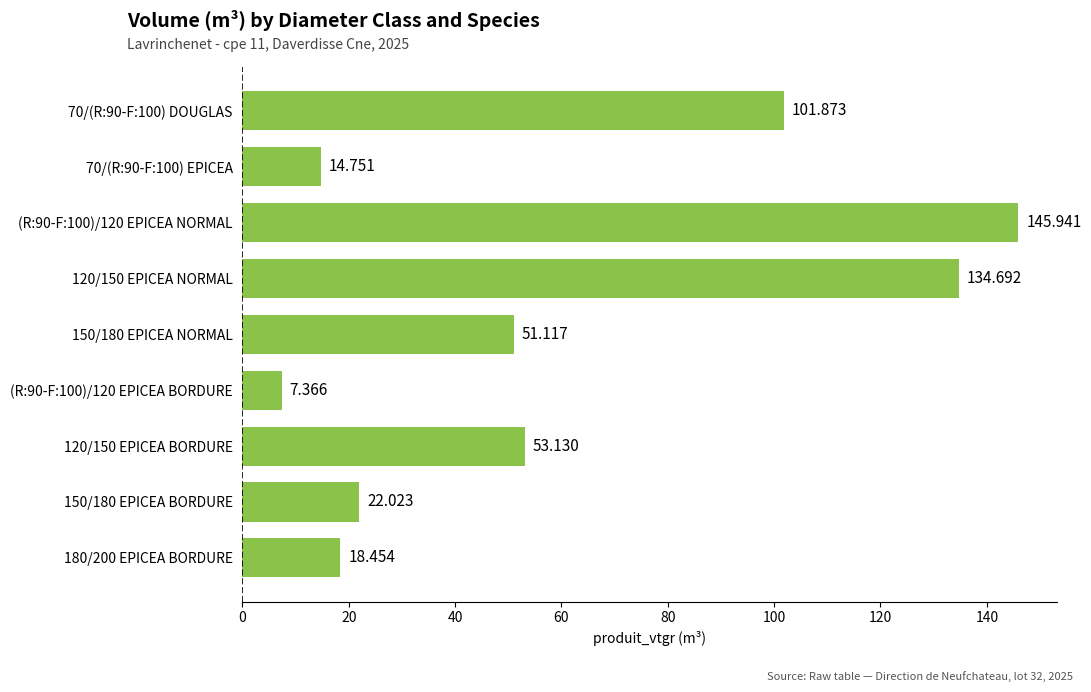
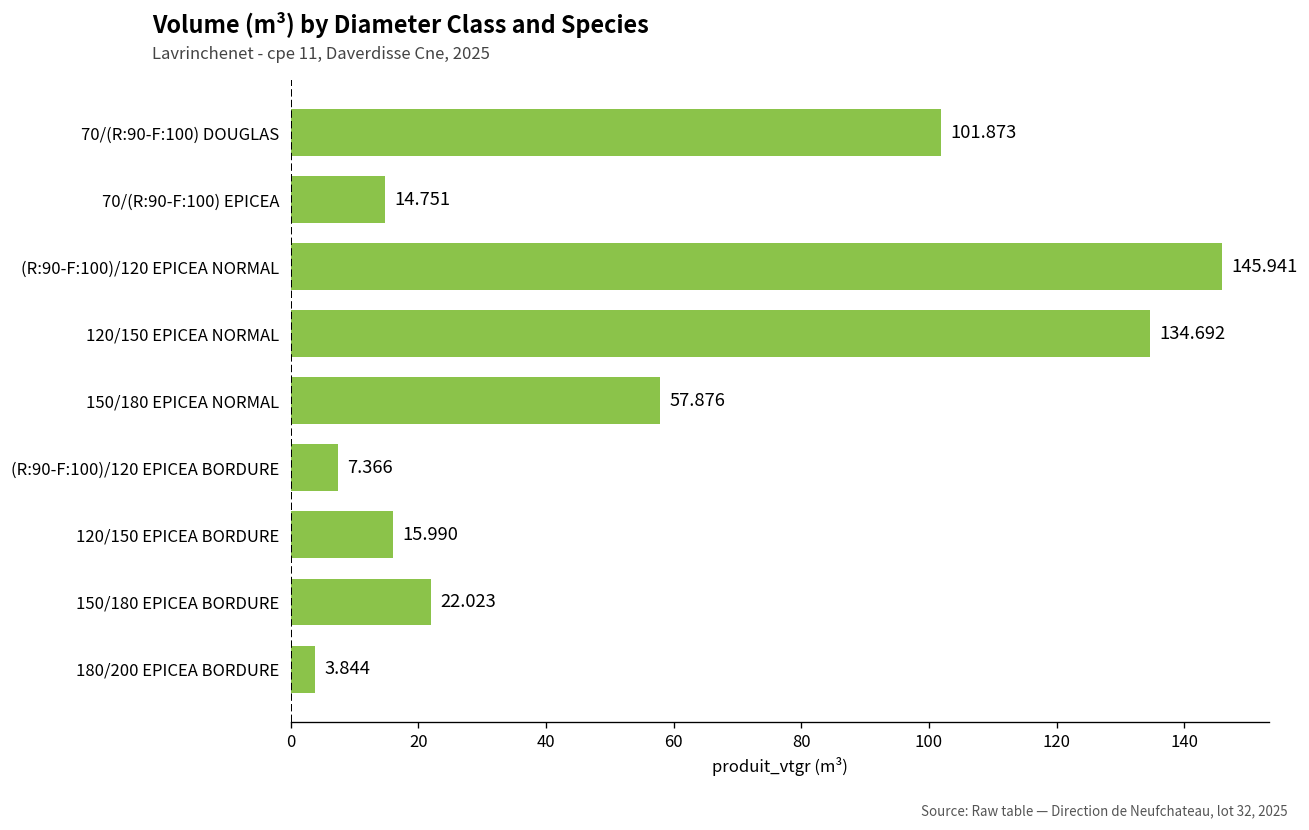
  {
    "70/(R:90-F:100) DOUGLAS": 101.873,
    "70/(R:90-F:100) EPICEA": 14.751,
    "(R:90-F:100)/120 EPICEA NORMAL": 145.941,
    "120/150 EPICEA NORMAL": 134.692,
-   "150/180 EPICEA NORMAL": 51.117,
+   "150/180 EPICEA NORMAL": 57.876,
    "(R:90-F:100)/120 EPICEA BORDURE": 7.366,
-   "120/150 EPICEA BORDURE": 53.130,
+   "120/150 EPICEA BORDURE": 15.990,
    "150/180 EPICEA BORDURE": 22.023,
-   "180/200 EPICEA BORDURE": 18.454
+   "180/200 EPICEA BORDURE": 3.844
  }
